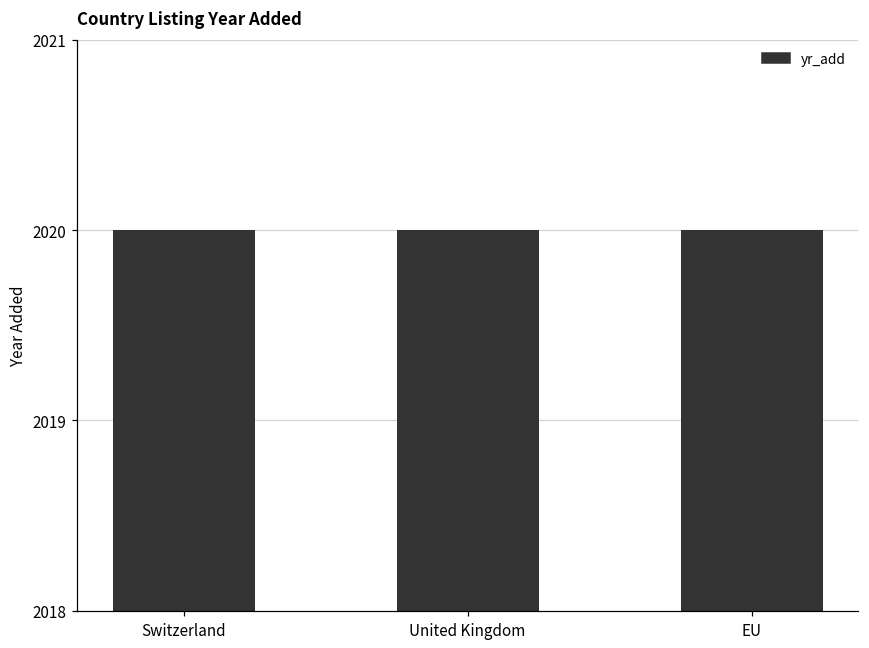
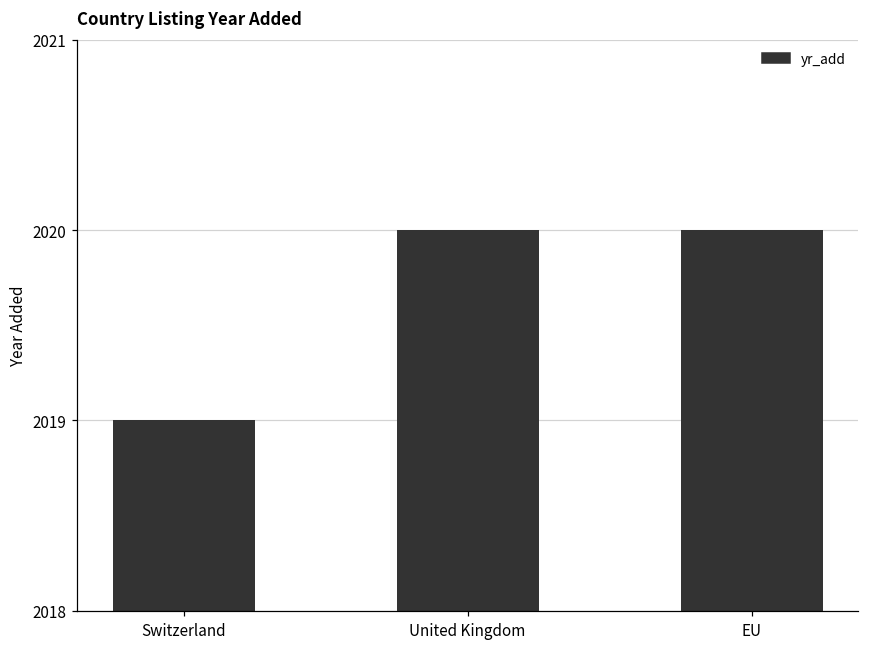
  {
-   "Switzerland": 2020,
+   "Switzerland": 2019,
    "United Kingdom": 2020,
    "EU": 2020
  }
